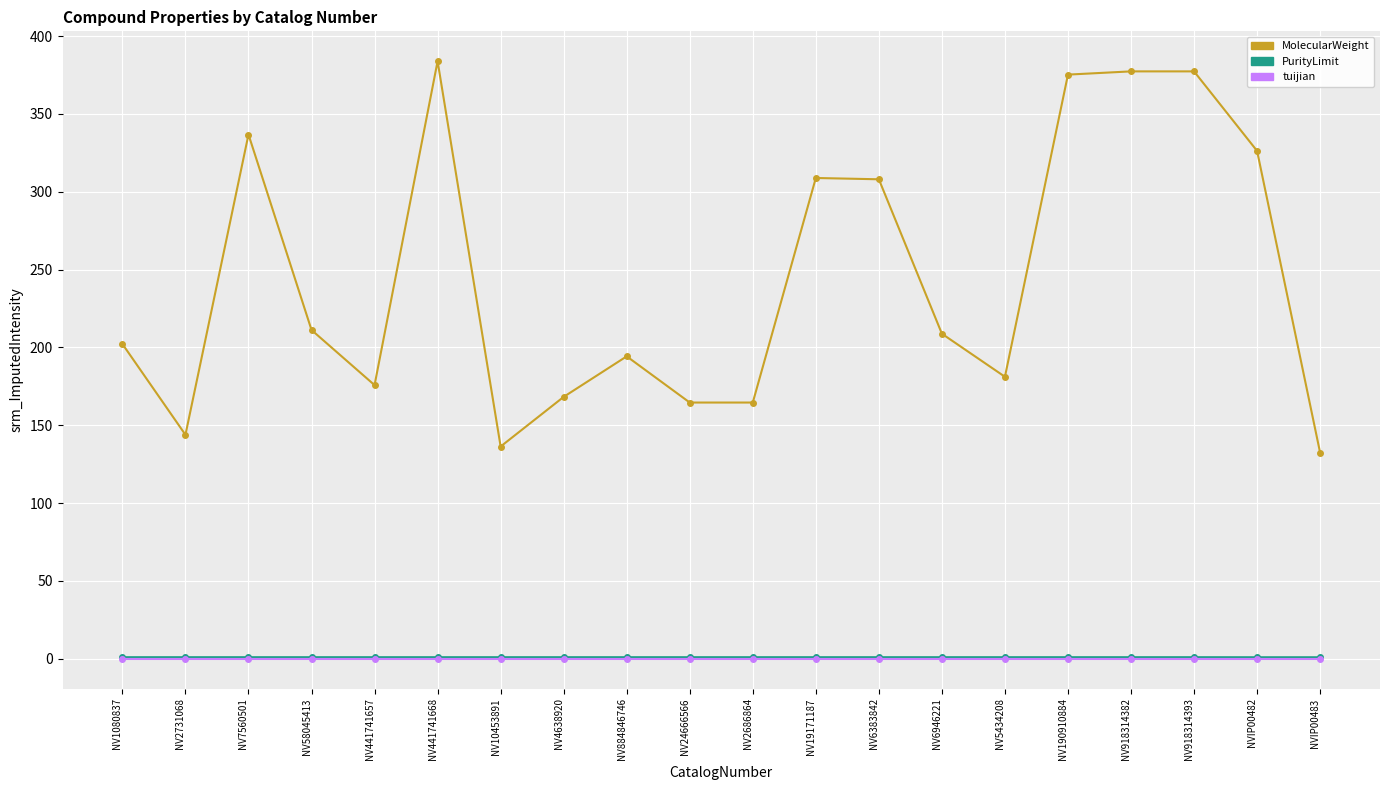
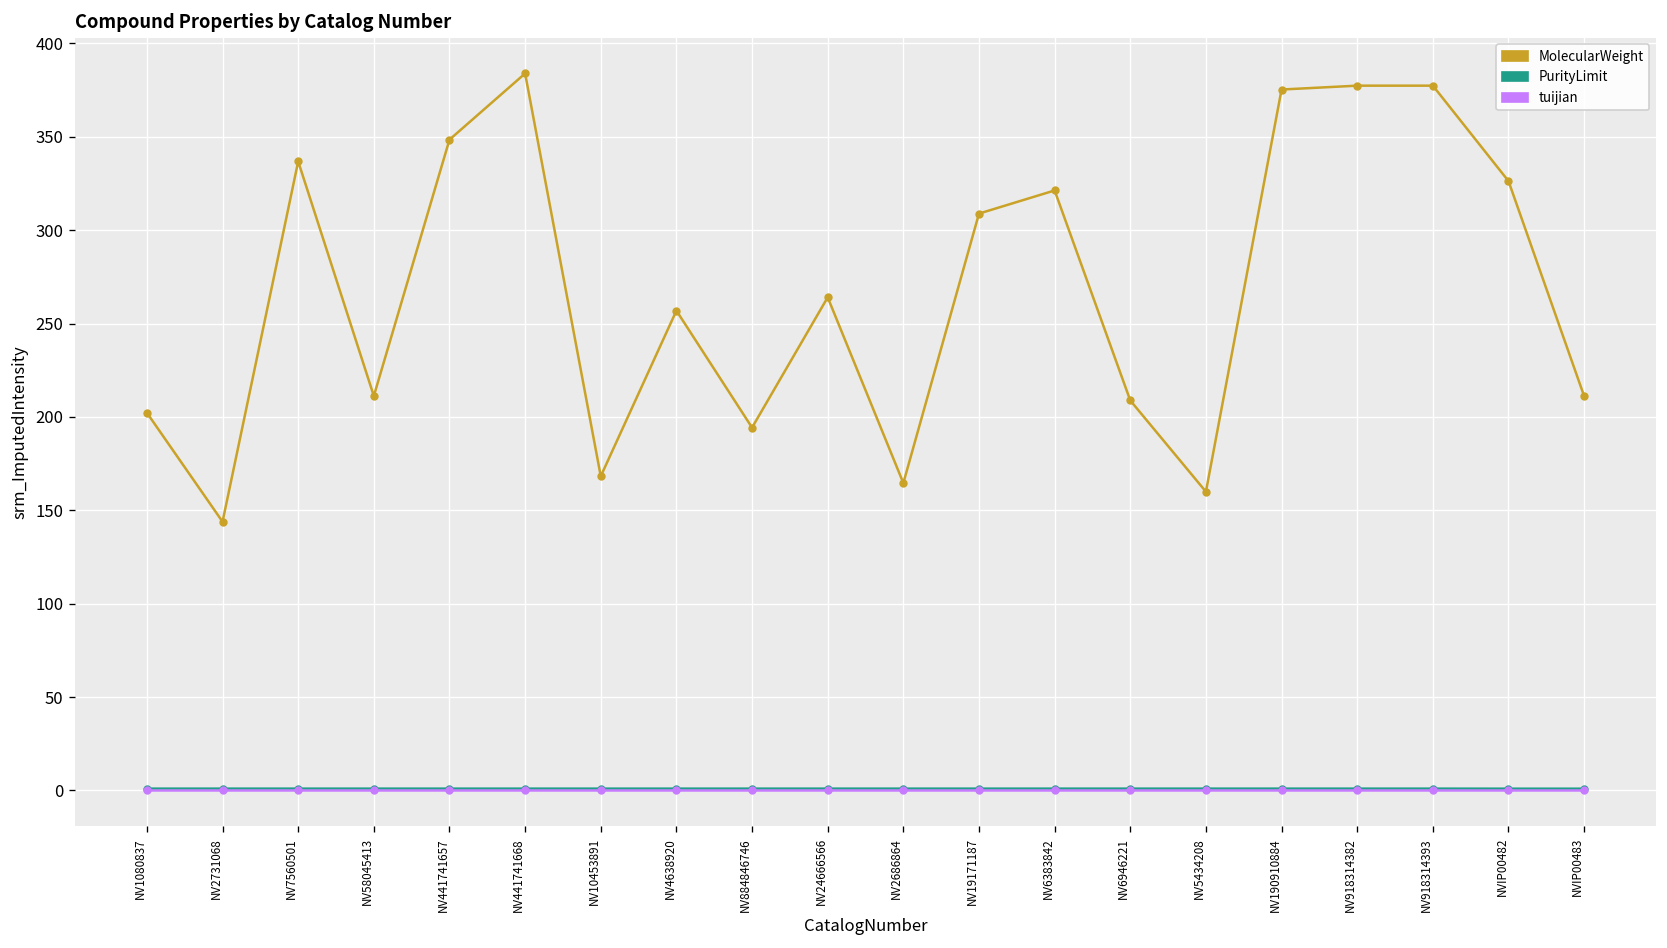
  {
    "MolecularWeight": {
      "NV1080837": 202,
      "NV2731068": 144,
      "NV7560501": 337,
      "NV58045413": 211,
-     "NV441741657": 176,
+     "NV441741657": 348,
      "NV441741668": 384,
-     "NV10453891": 136,
-     "NV4638920": 168,
+     "NV10453891": 168,
+     "NV4638920": 257,
      "NV884846746": 194,
-     "NV24666566": 165,
+     "NV24666566": 264,
      "NV2686864": 165,
      "NV19171187": 309,
-     "NV6383842": 308,
+     "NV6383842": 321,
      "NV6946221": 209,
-     "NV5434208": 181,
+     "NV5434208": 160,
      "NV190910884": 375,
      "NV918314382": 377,
      "NV918314393": 377,
      "NVIP00482": 326,
-     "NVIP00483": 132
+     "NVIP00483": 211
    }
  }
